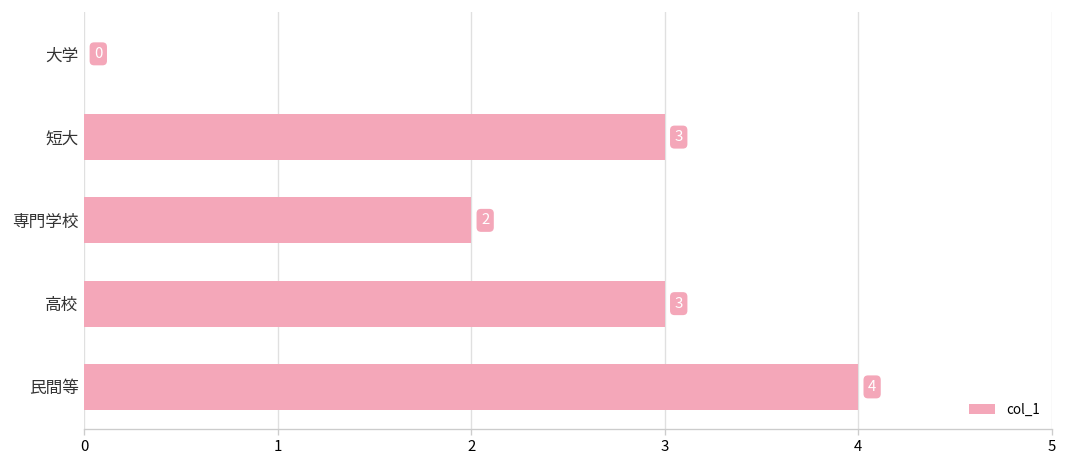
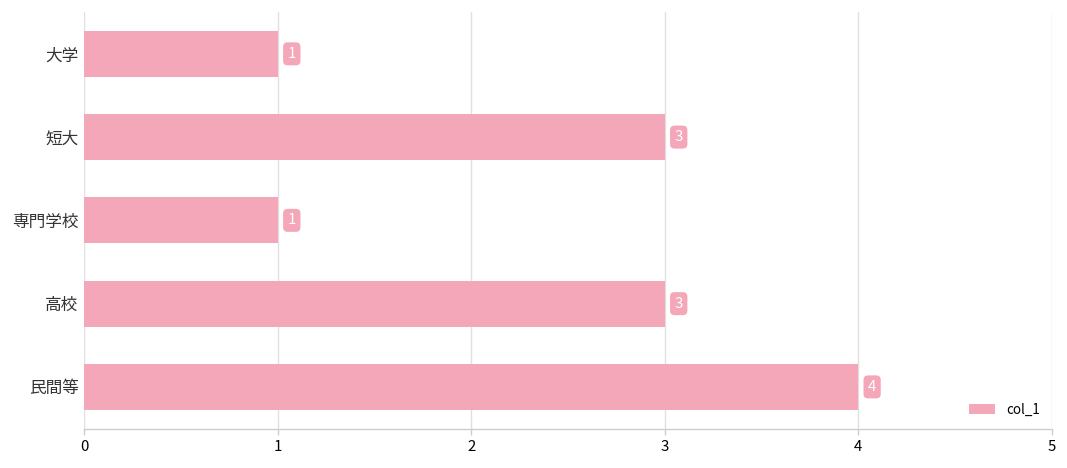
  {
-   "大学": 0,
-   "専門学校": 2
+   "大学": 1,
+   "専門学校": 1
  }
